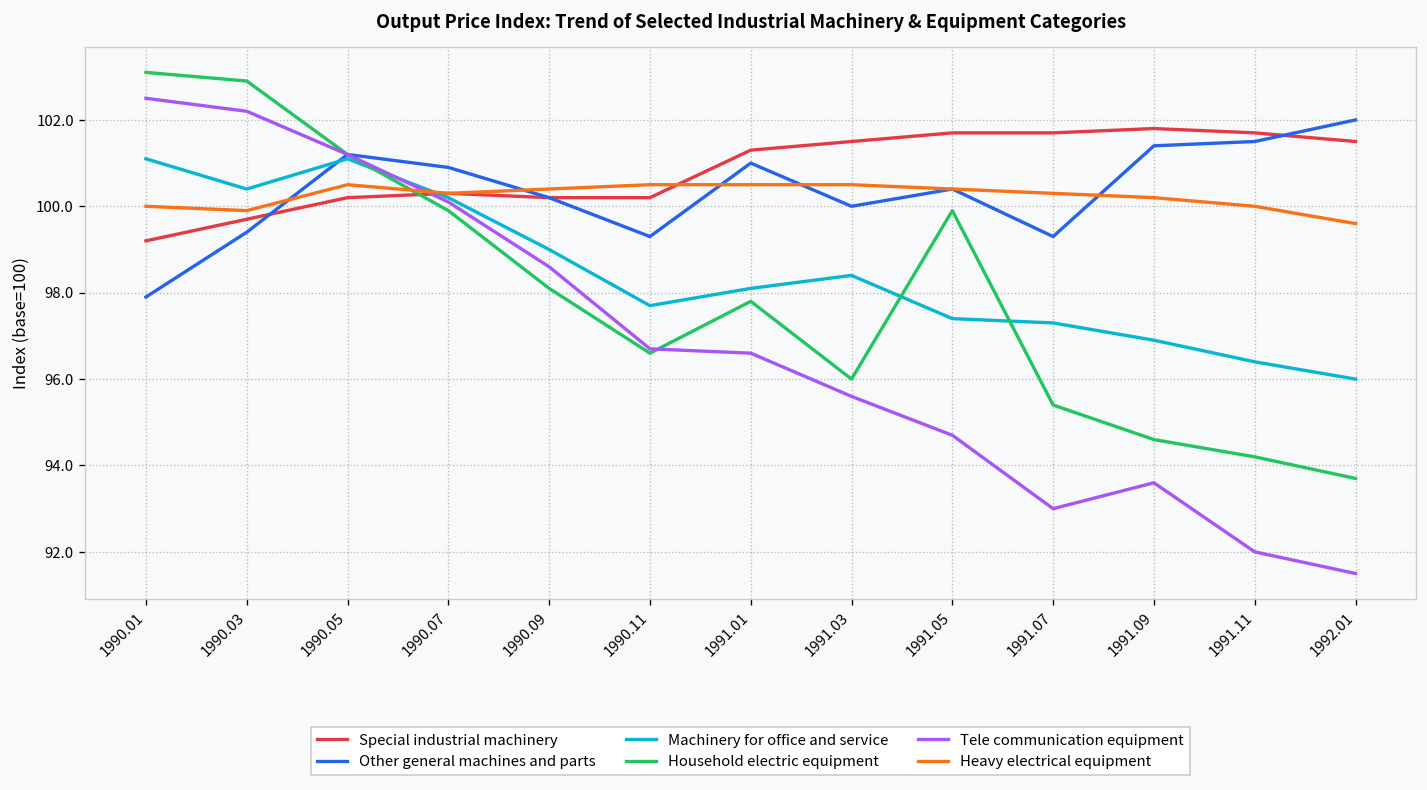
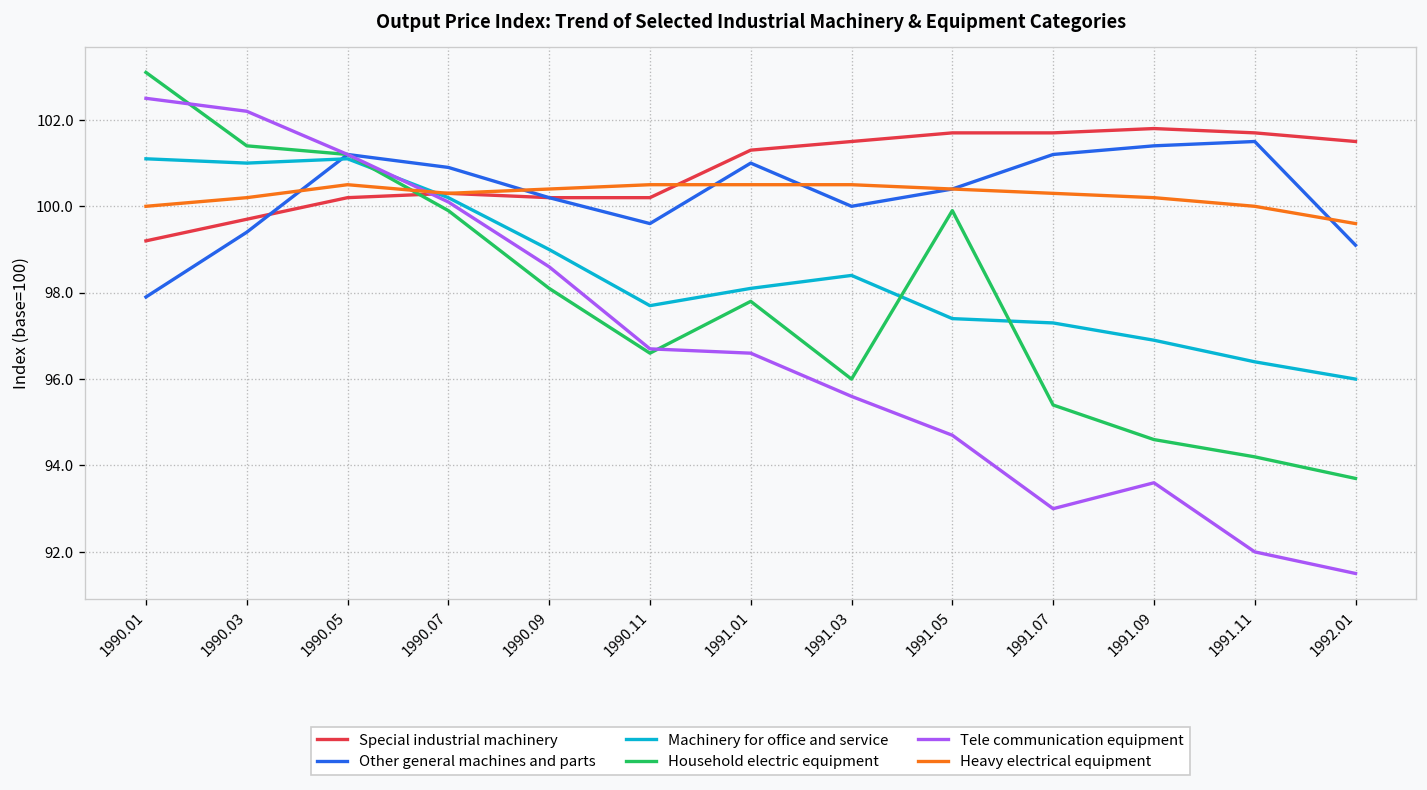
  {
    "Special industrial machinery": {
      "1990.01": 99.2,
      "1990.03": 99.7,
      "1990.05": 100.2,
      "1990.11": 100.2,
      "1991.01": 101.3,
      "1991.03": 101.5,
      "1991.05": 101.7,
      "1991.07": 101.7,
      "1991.09": 101.8,
      "1991.11": 101.7,
      "1992.01": 101.5
    },
    "Other general machines and parts": {
      "1990.01": 97.9,
      "1990.03": 99.4,
      "1990.07": 100.9,
-     "1990.11": 99.3,
+     "1990.11": 99.6,
      "1991.01": 101.0,
      "1991.03": 100.0,
-     "1991.07": 99.3,
+     "1991.07": 101.2,
      "1991.09": 101.4,
      "1991.11": 101.5,
-     "1992.01": 102.0
+     "1992.01": 99.1
    },
    "Machinery for office and service": {
      "1990.01": 101.1,
-     "1990.03": 100.4,
+     "1990.03": 101.0,
      "1990.05": 101.1,
      "1990.07": 100.2,
      "1990.09": 99.0,
      "1990.11": 97.7,
      "1991.01": 98.1,
      "1991.03": 98.4,
      "1991.05": 97.4,
      "1991.07": 97.3,
      "1991.09": 96.9,
      "1991.11": 96.4,
      "1992.01": 96.0
    },
    "Household electric equipment": {
      "1990.01": 103.1,
-     "1990.03": 102.9,
+     "1990.03": 101.4,
      "1990.07": 99.9,
      "1990.09": 98.1,
      "1990.11": 96.6,
      "1991.01": 97.8,
      "1991.03": 96.0,
      "1991.05": 99.9,
      "1991.07": 95.4,
      "1991.09": 94.6,
      "1991.11": 94.2,
      "1992.01": 93.7
    },
    "Tele communication equipment": {
      "1990.01": 102.5,
      "1990.03": 102.2,
      "1990.07": 100.1,
      "1990.09": 98.6,
      "1990.11": 96.7,
      "1991.01": 96.6,
      "1991.03": 95.6,
      "1991.05": 94.7,
      "1991.07": 93.0,
      "1991.09": 93.6,
      "1991.11": 92.0,
      "1992.01": 91.5
    },
    "Heavy electrical equipment": {
      "1990.01": 100.0,
-     "1990.03": 99.9,
+     "1990.03": 100.2,
      "1990.05": 100.5,
      "1990.09": 100.4,
      "1990.11": 100.5,
      "1991.01": 100.5,
      "1991.03": 100.5,
      "1991.07": 100.3,
      "1991.09": 100.2,
      "1991.11": 100.0,
      "1992.01": 99.6
    }
  }
